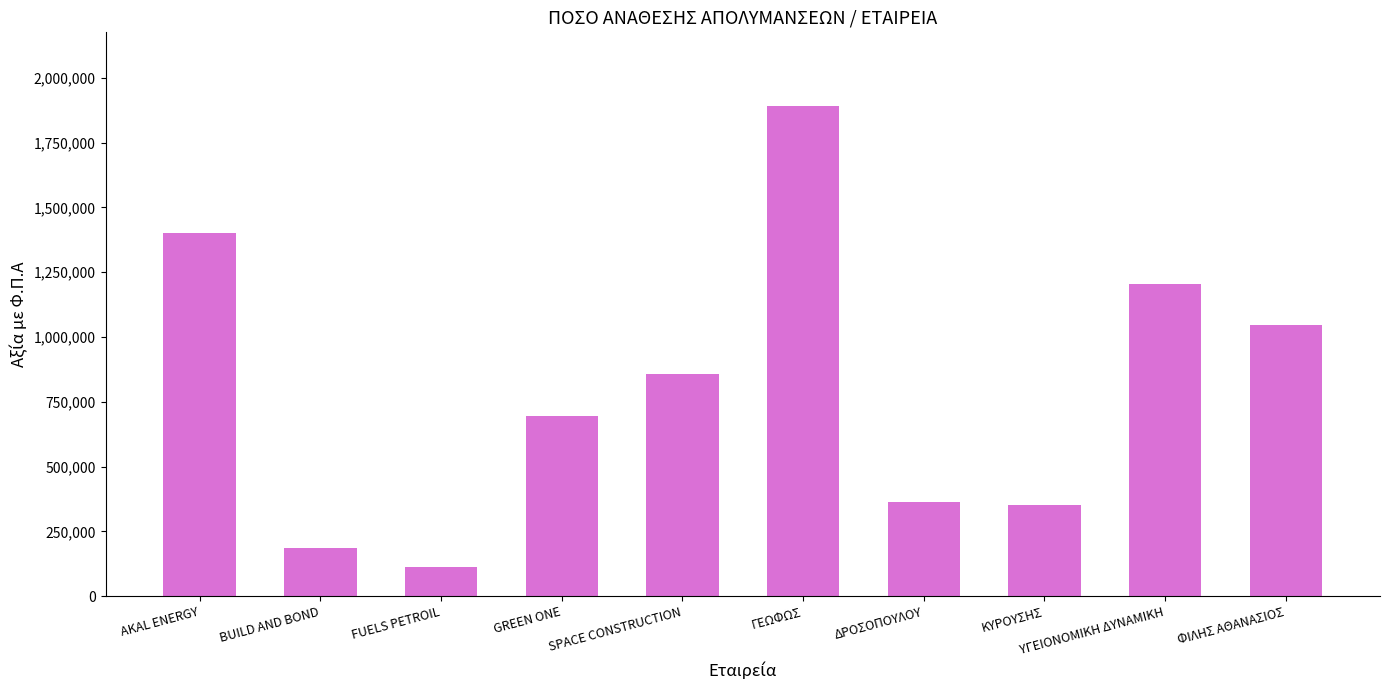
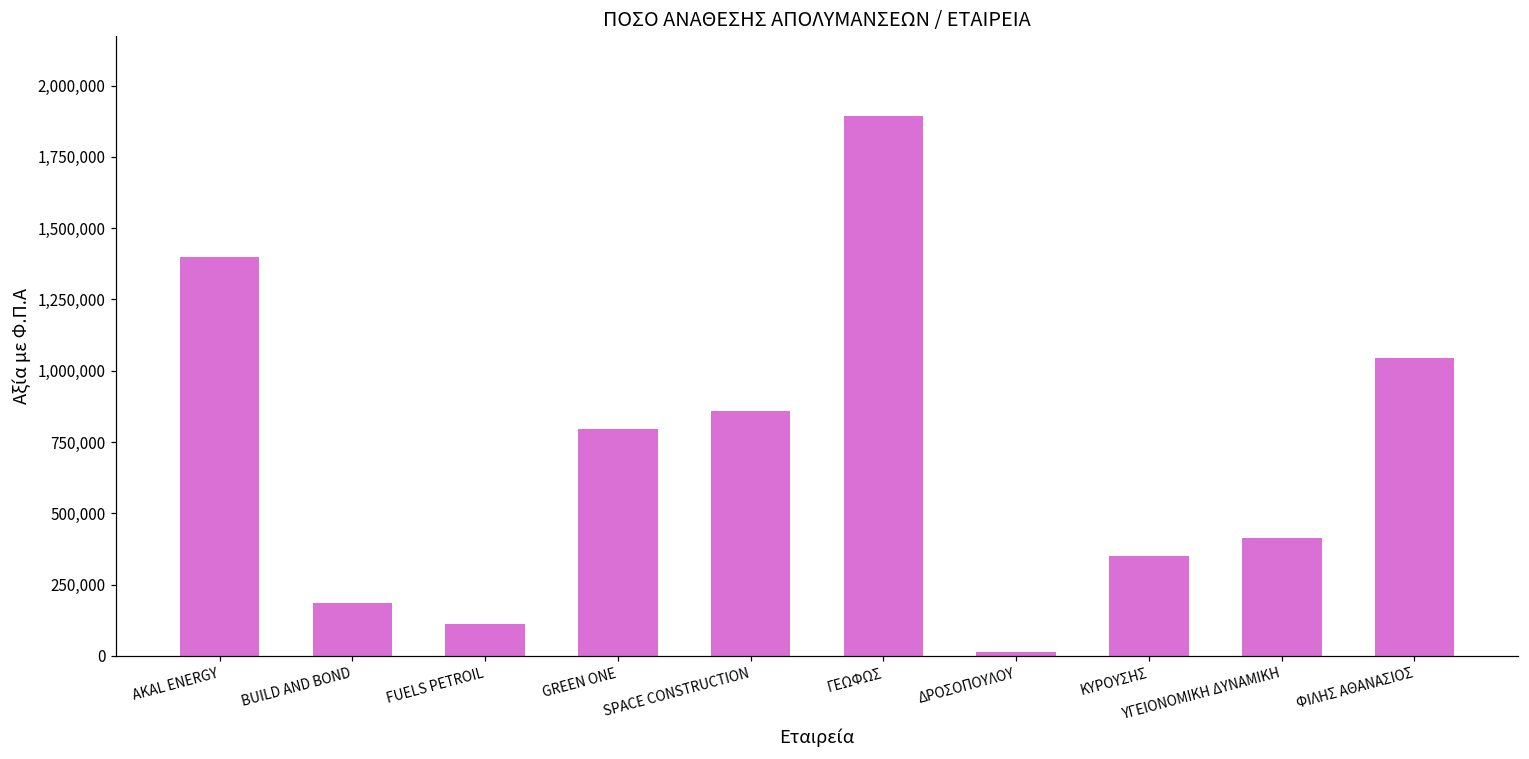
  {
    "AKAL ENERGY": "1,400,000",
    "BUILD AND BOND": "190,000",
    "FUELS PETROIL": "110,000",
-   "GREEN ONE": "700,000",
+   "GREEN ONE": "800,000",
    "SPACE CONSTRUCTION": "860,000",
    "ΓΕΩΦΩΣ": "1,890,000",
-   "ΔΡΟΣΟΠΟΥΛΟΥ": "360,000",
+   "ΔΡΟΣΟΠΟΥΛΟΥ": "10,000",
    "ΚΥΡΟΥΣΗΣ": "350,000",
-   "ΥΓΕΙΟΝΟΜΙΚΗ ΔΥΝΑΜΙΚΗ": "1,200,000",
+   "ΥΓΕΙΟΝΟΜΙΚΗ ΔΥΝΑΜΙΚΗ": "410,000",
    "ΦΙΛΗΣ ΑΘΑΝΑΣΙΟΣ": "1,050,000"
  }
